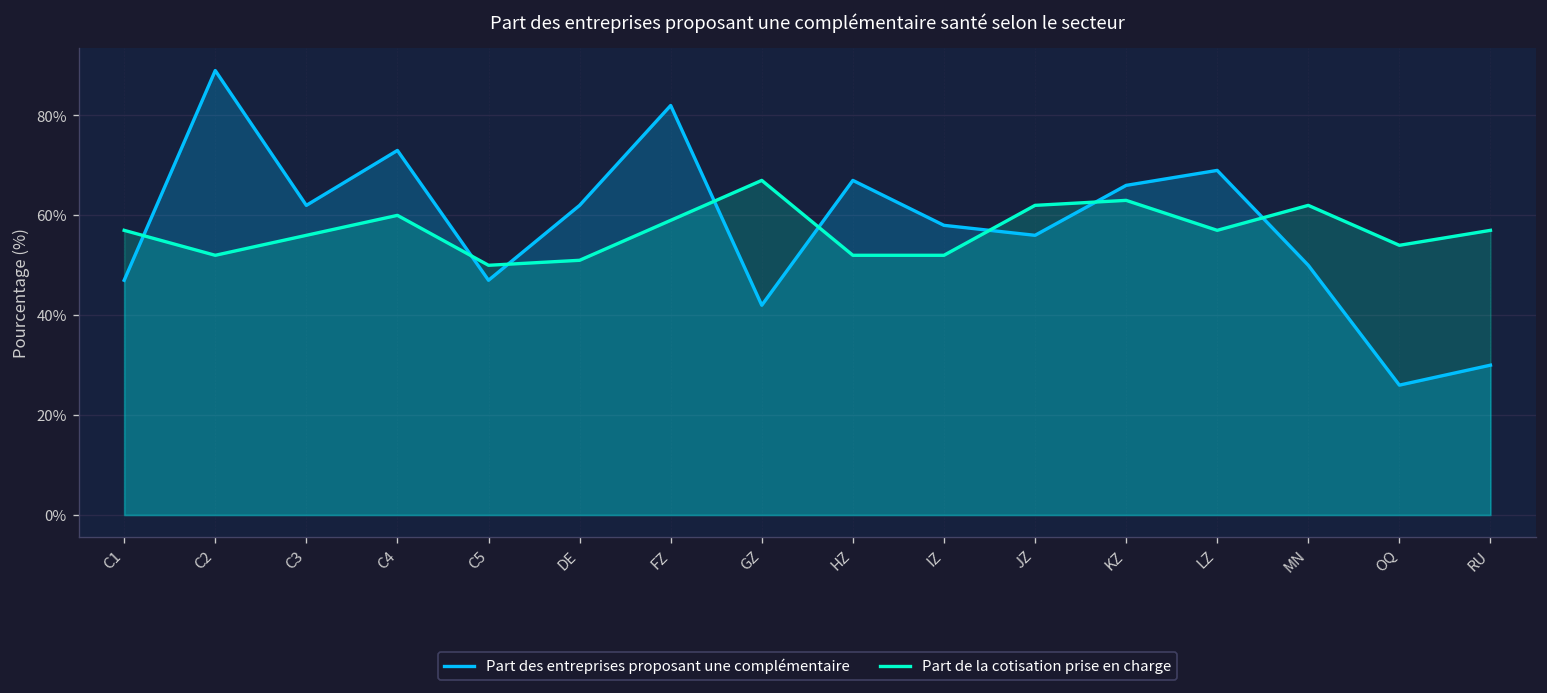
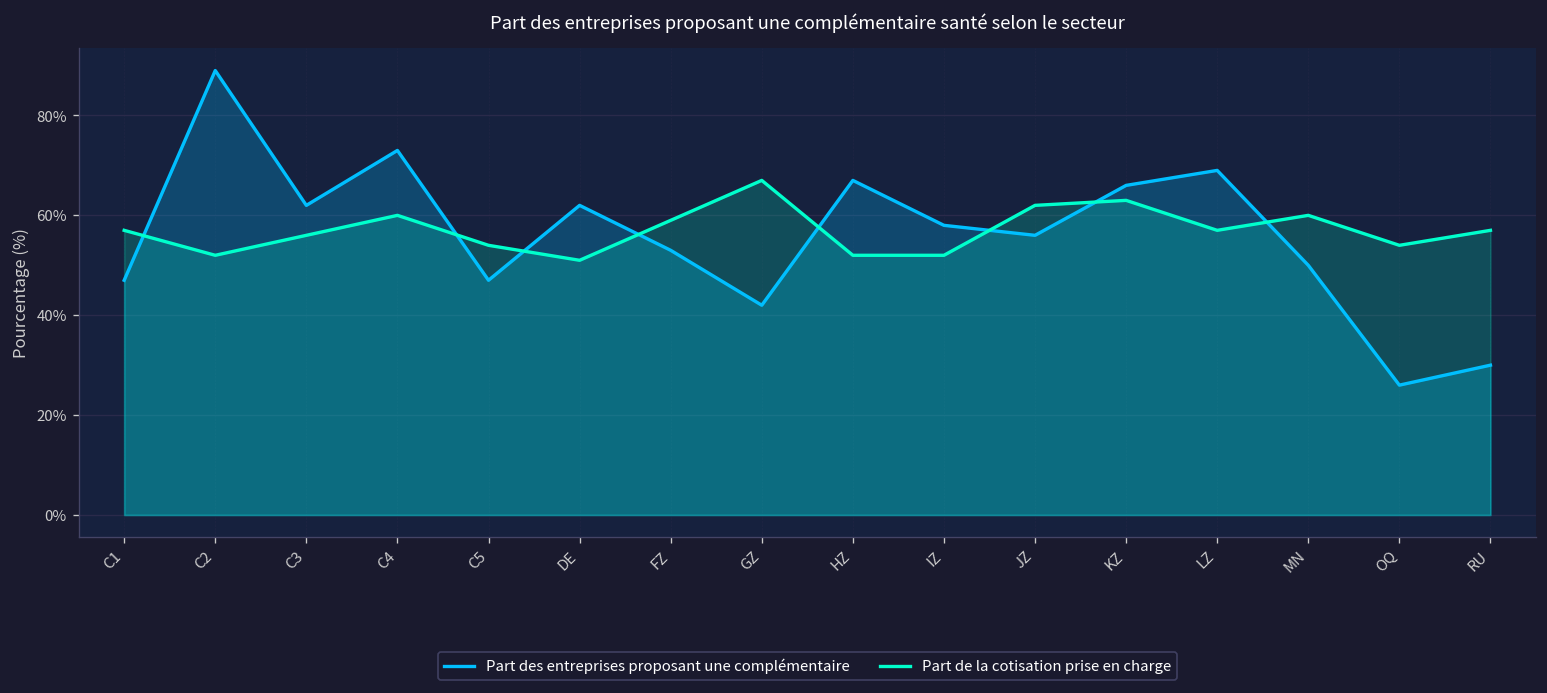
  {
    "Part des entreprises proposant une complémentaire": {
      "C1": "47%",
      "C2": "89%",
      "C3": "62%",
      "C4": "73%",
      "C5": "47%",
      "DE": "62%",
-     "FZ": "82%",
+     "FZ": "53%",
      "GZ": "42%",
      "HZ": "67%",
      "IZ": "58%",
      "JZ": "56%",
      "KZ": "66%",
      "LZ": "69%",
      "MN": "50%",
      "OQ": "26%",
      "RU": "30%"
    },
    "Part de la cotisation prise en charge": {
      "C1": "57%",
      "C2": "52%",
      "C3": "56%",
      "C4": "60%",
-     "C5": "50%",
+     "C5": "54%",
      "DE": "51%",
      "FZ": "59%",
      "GZ": "67%",
      "HZ": "52%",
      "IZ": "52%",
      "JZ": "62%",
      "KZ": "63%",
      "LZ": "57%",
-     "MN": "62%",
+     "MN": "60%",
      "OQ": "54%",
      "RU": "57%"
    }
  }
